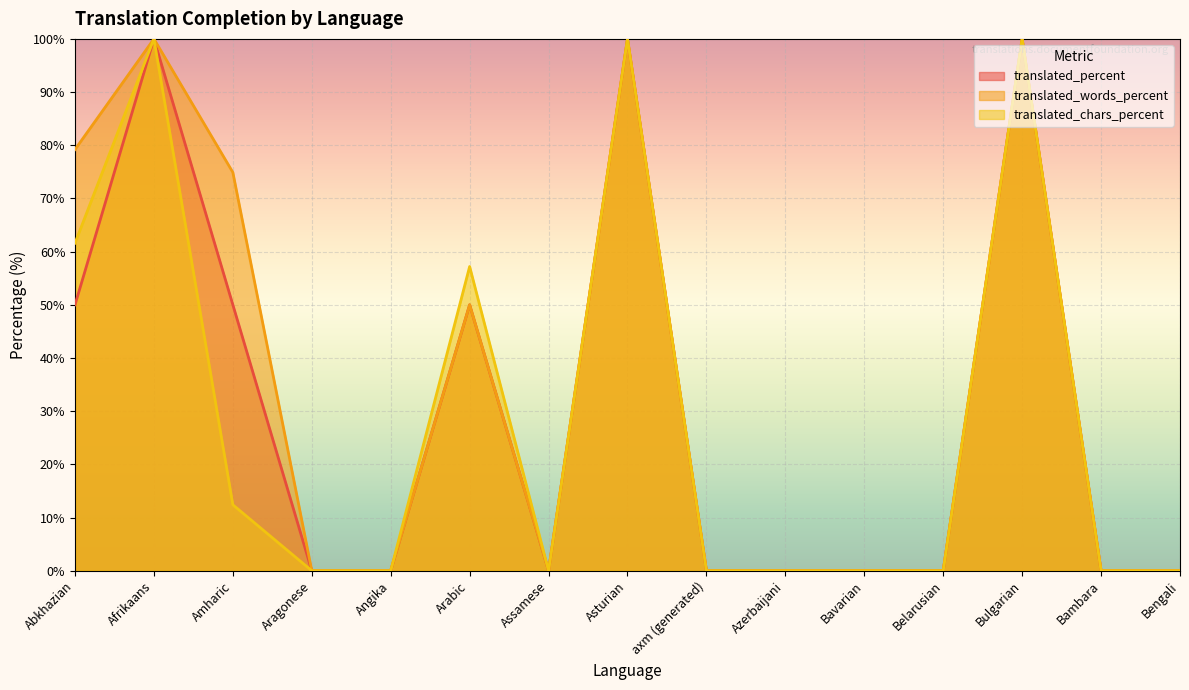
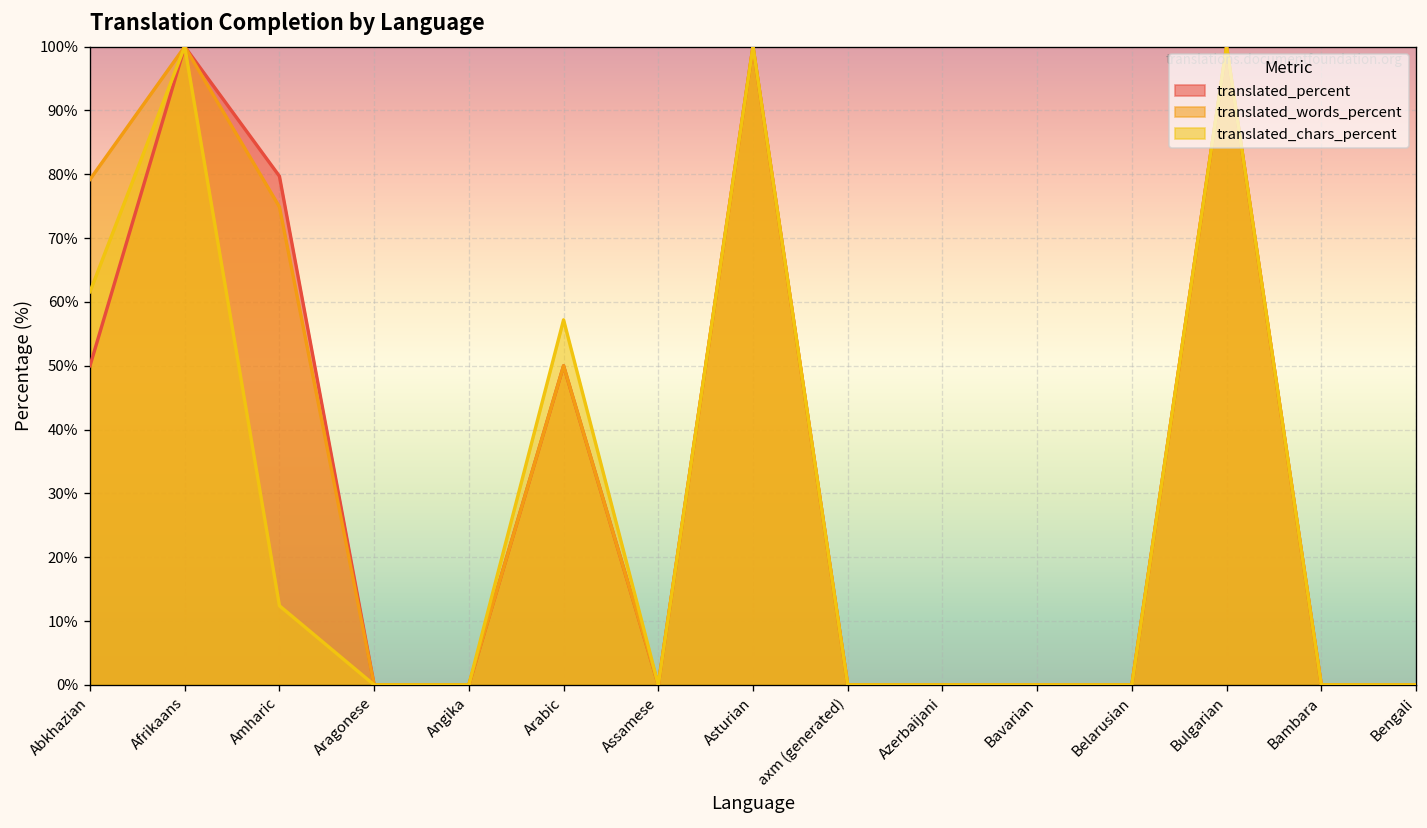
  {
    "translated_percent": {
      "Abkhazian": "50%",
-     "Amharic": "50%"
+     "Amharic": "80%"
    }
  }
